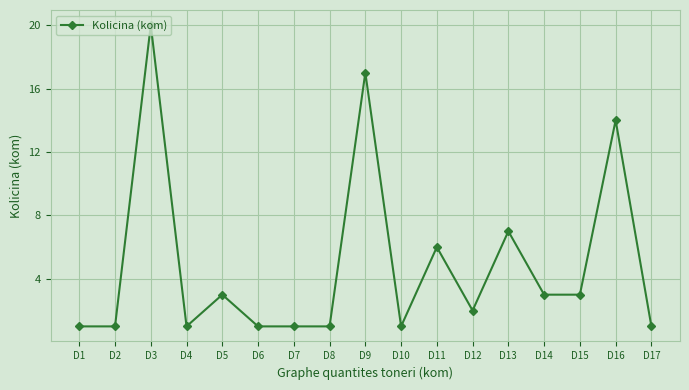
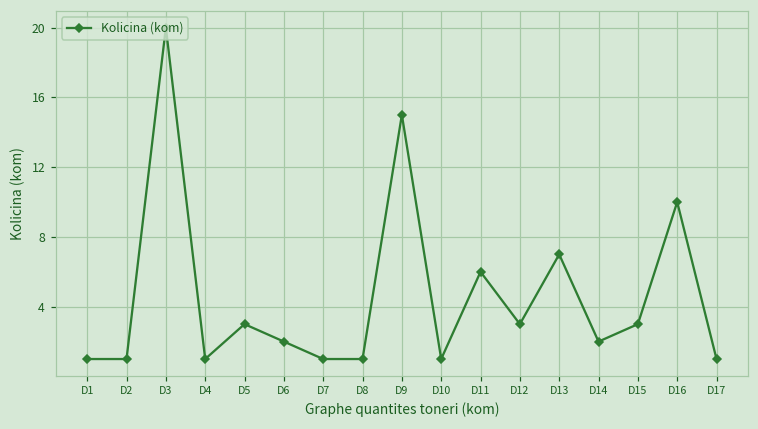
  {
    "D1": 1,
    "D2": 1,
    "D4": 1,
    "D5": 3,
-   "D6": 1,
+   "D6": 2,
    "D7": 1,
    "D8": 1,
-   "D9": 17,
+   "D9": 15,
    "D10": 1,
    "D11": 6,
-   "D12": 2,
+   "D12": 3,
    "D13": 7,
-   "D14": 3,
+   "D14": 2,
    "D15": 3,
-   "D16": 14,
+   "D16": 10,
    "D17": 1
  }
